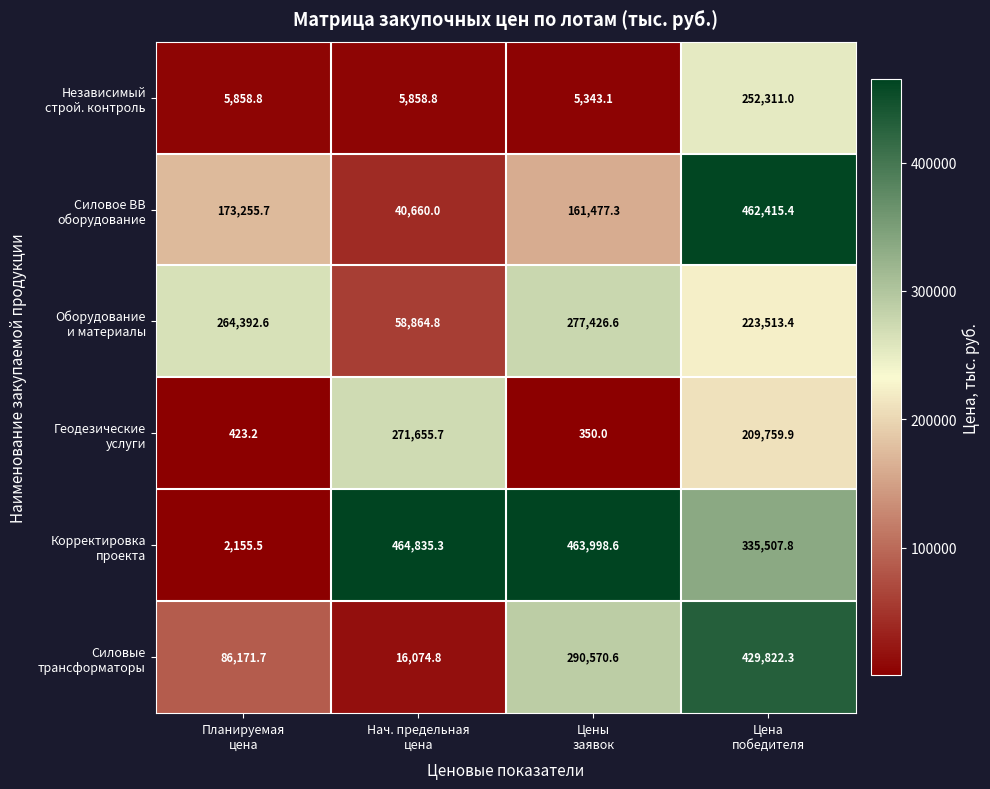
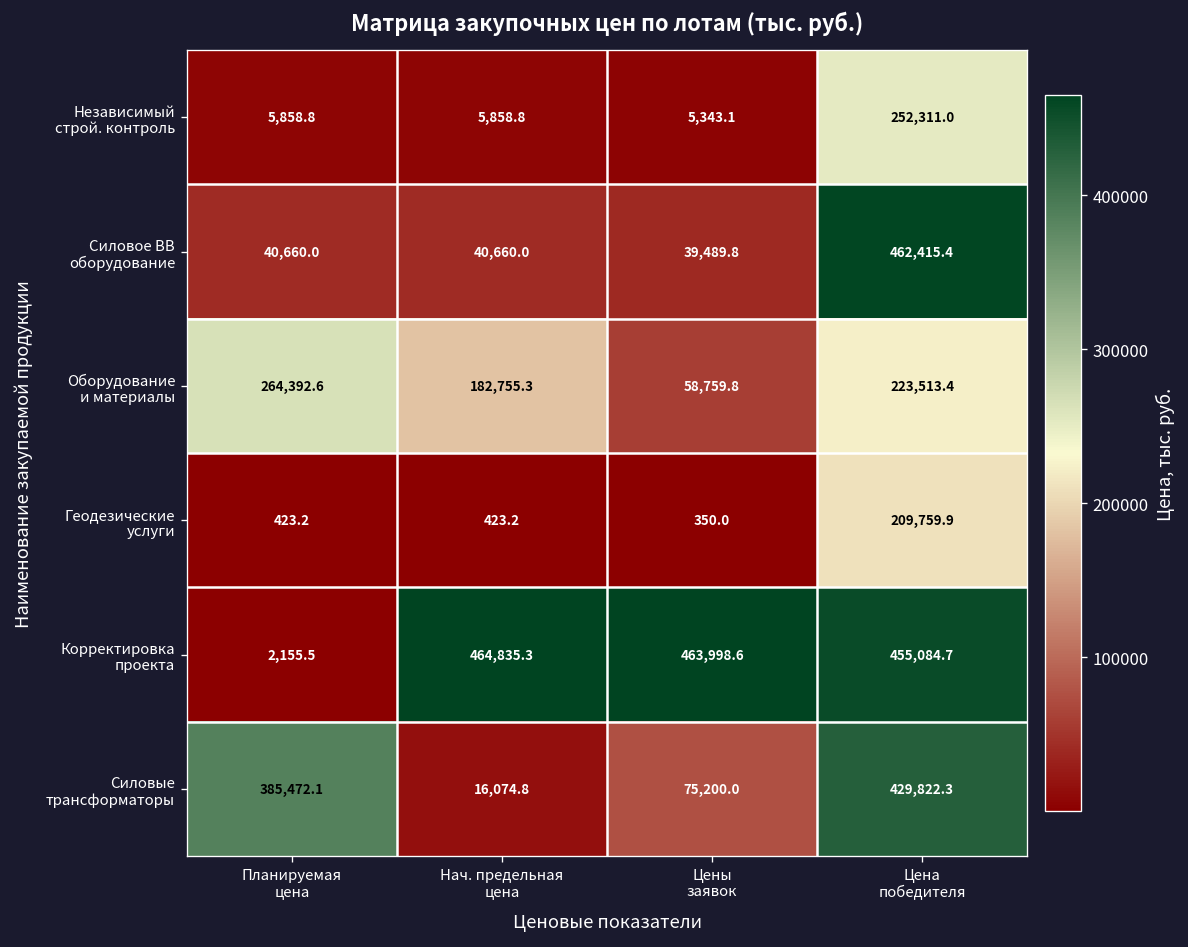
  {
    "Независимый строй. контроль": {
      "Планируемая цена": "5,858.8",
      "Нач. предельная цена": "5,858.8",
      "Цены заявок": "5,343.1",
      "Цена победителя": "252,311.0"
    },
    "Силовое ВВ оборудование": {
-     "Планируемая цена": "173,255.7",
+     "Планируемая цена": "40,660.0",
      "Нач. предельная цена": "40,660.0",
-     "Цены заявок": "161,477.3",
+     "Цены заявок": "39,489.8",
      "Цена победителя": "462,415.4"
    },
    "Оборудование и материалы": {
      "Планируемая цена": "264,392.6",
-     "Нач. предельная цена": "58,864.8",
-     "Цены заявок": "277,426.6",
+     "Нач. предельная цена": "182,755.3",
+     "Цены заявок": "58,759.8",
      "Цена победителя": "223,513.4"
    },
    "Геодезические услуги": {
      "Планируемая цена": "423.2",
-     "Нач. предельная цена": "271,655.7",
+     "Нач. предельная цена": "423.2",
      "Цены заявок": "350.0",
      "Цена победителя": "209,759.9"
    },
    "Корректировка проекта": {
      "Планируемая цена": "2,155.5",
      "Нач. предельная цена": "464,835.3",
      "Цены заявок": "463,998.6",
-     "Цена победителя": "335,507.8"
+     "Цена победителя": "455,084.7"
    },
    "Силовые трансформаторы": {
-     "Планируемая цена": "86,171.7",
+     "Планируемая цена": "385,472.1",
      "Нач. предельная цена": "16,074.8",
-     "Цены заявок": "290,570.6",
+     "Цены заявок": "75,200.0",
      "Цена победителя": "429,822.3"
    }
  }
